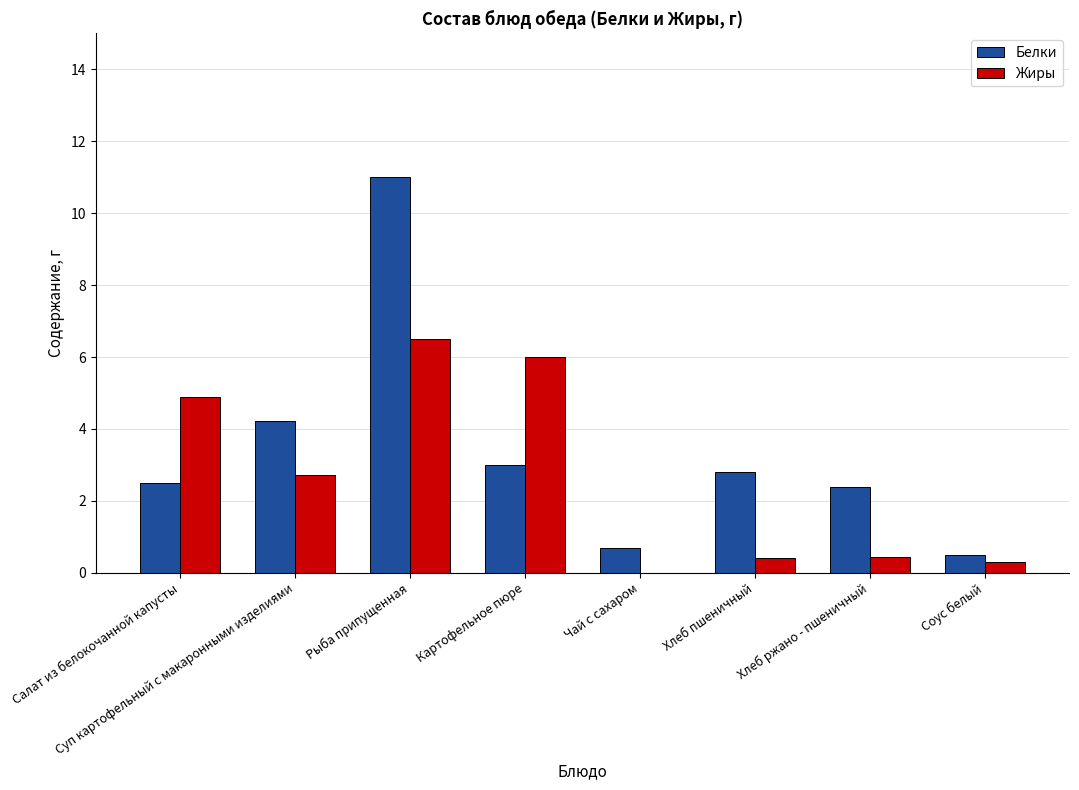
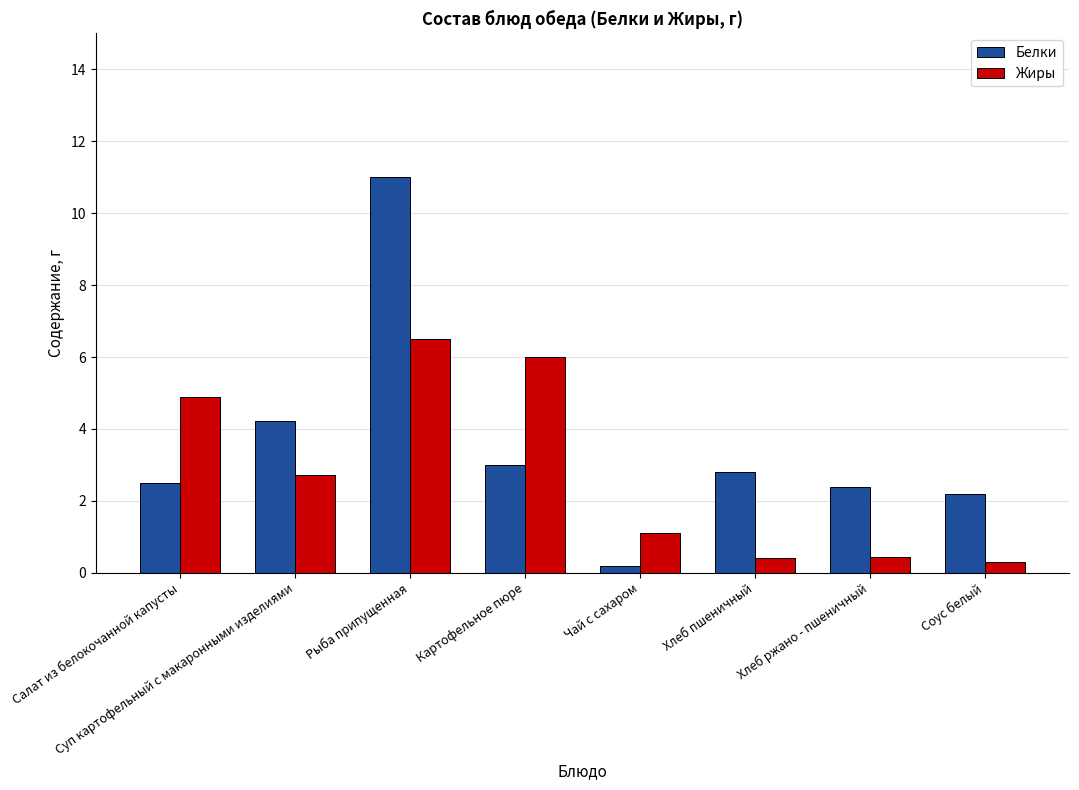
  {
    "Белки": {
      "Салат из белокочанной капусты": 2.5,
      "Суп картофельный с макаронными изделиями": 4.2,
      "Рыба припущенная": 11.0,
      "Картофельное пюре": 3.0,
-     "Чай с сахаром": 0.7,
+     "Чай с сахаром": 0.2,
      "Хлеб пшеничный": 2.8,
      "Хлеб ржано - пшеничный": 2.4,
-     "Соус белый": 0.5
+     "Соус белый": 2.2
    },
    "Жиры": {
      "Салат из белокочанной капусты": 4.9,
      "Суп картофельный с макаронными изделиями": 2.7,
      "Рыба припущенная": 6.5,
      "Картофельное пюре": 6.0,
-     "Чай с сахаром": 0.0,
+     "Чай с сахаром": 1.1,
      "Хлеб пшеничный": 0.4,
      "Хлеб ржано - пшеничный": 0.4,
      "Соус белый": 0.3
    }
  }
